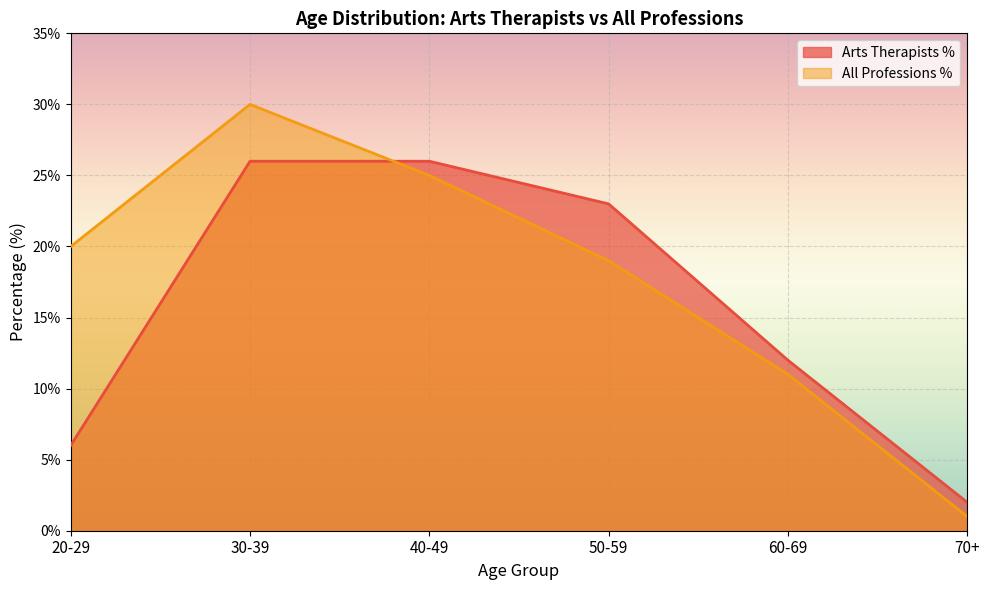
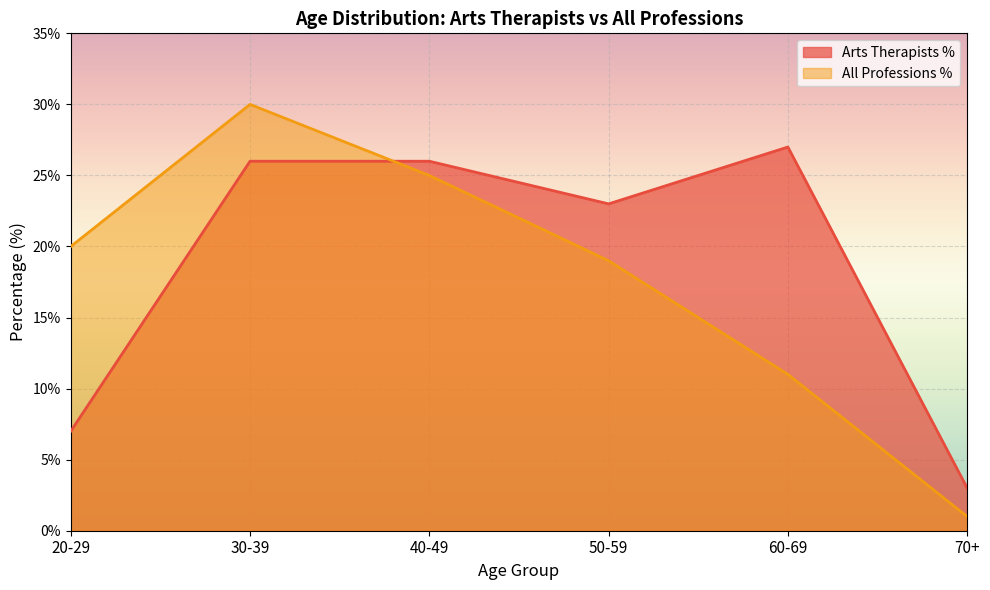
  {
    "Arts Therapists %": {
-     "20-29": "6%",
+     "20-29": "7%",
      "30-39": "26%",
      "40-49": "26%",
      "50-59": "23%",
-     "60-69": "12%",
-     "70+": "2%"
+     "60-69": "27%",
+     "70+": "3%"
    },
    "All Professions %": {
      "20-29": "20%",
      "30-39": "30%",
      "40-49": "25%",
      "50-59": "19%",
      "60-69": "11%",
      "70+": "1%"
    }
  }
